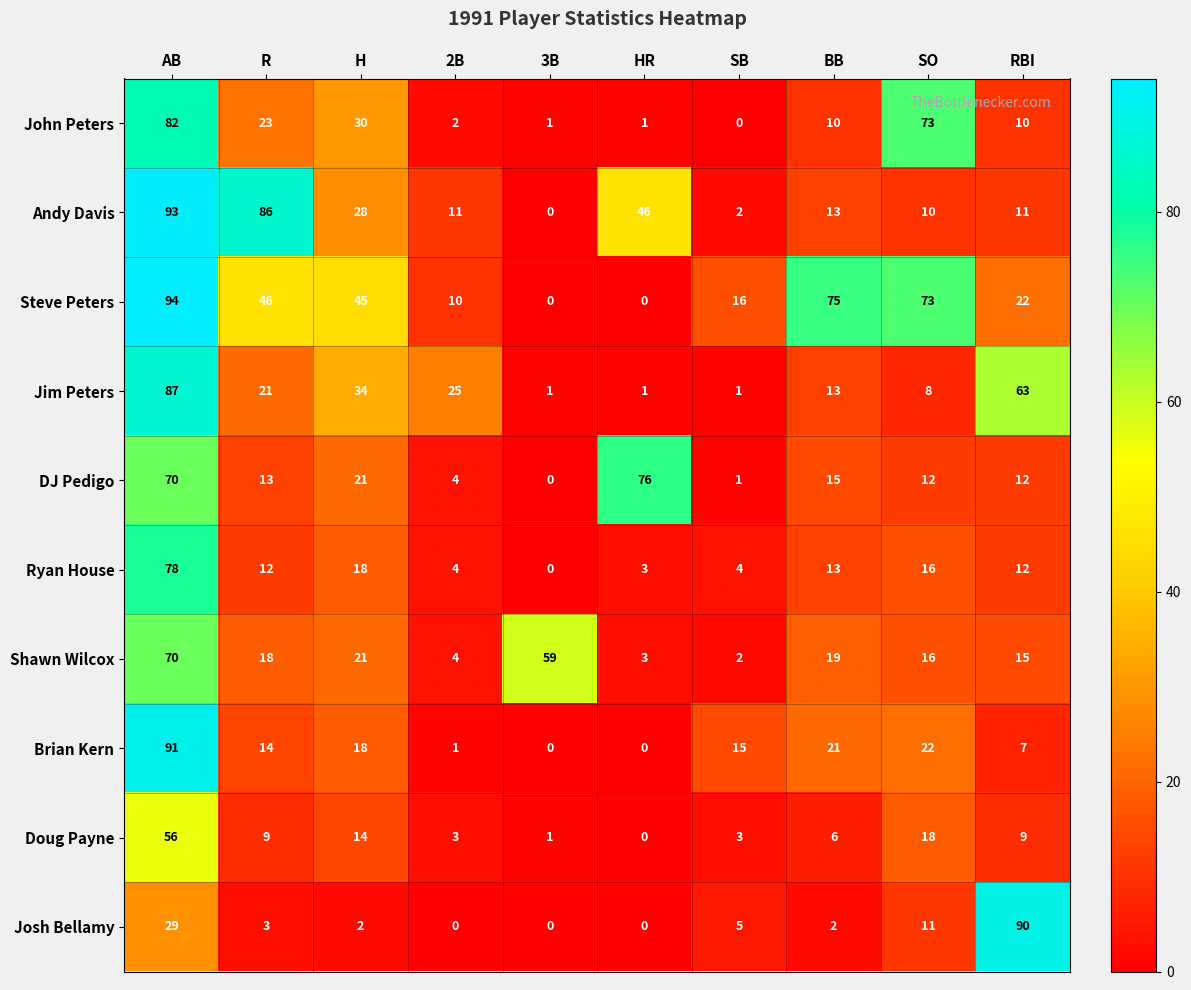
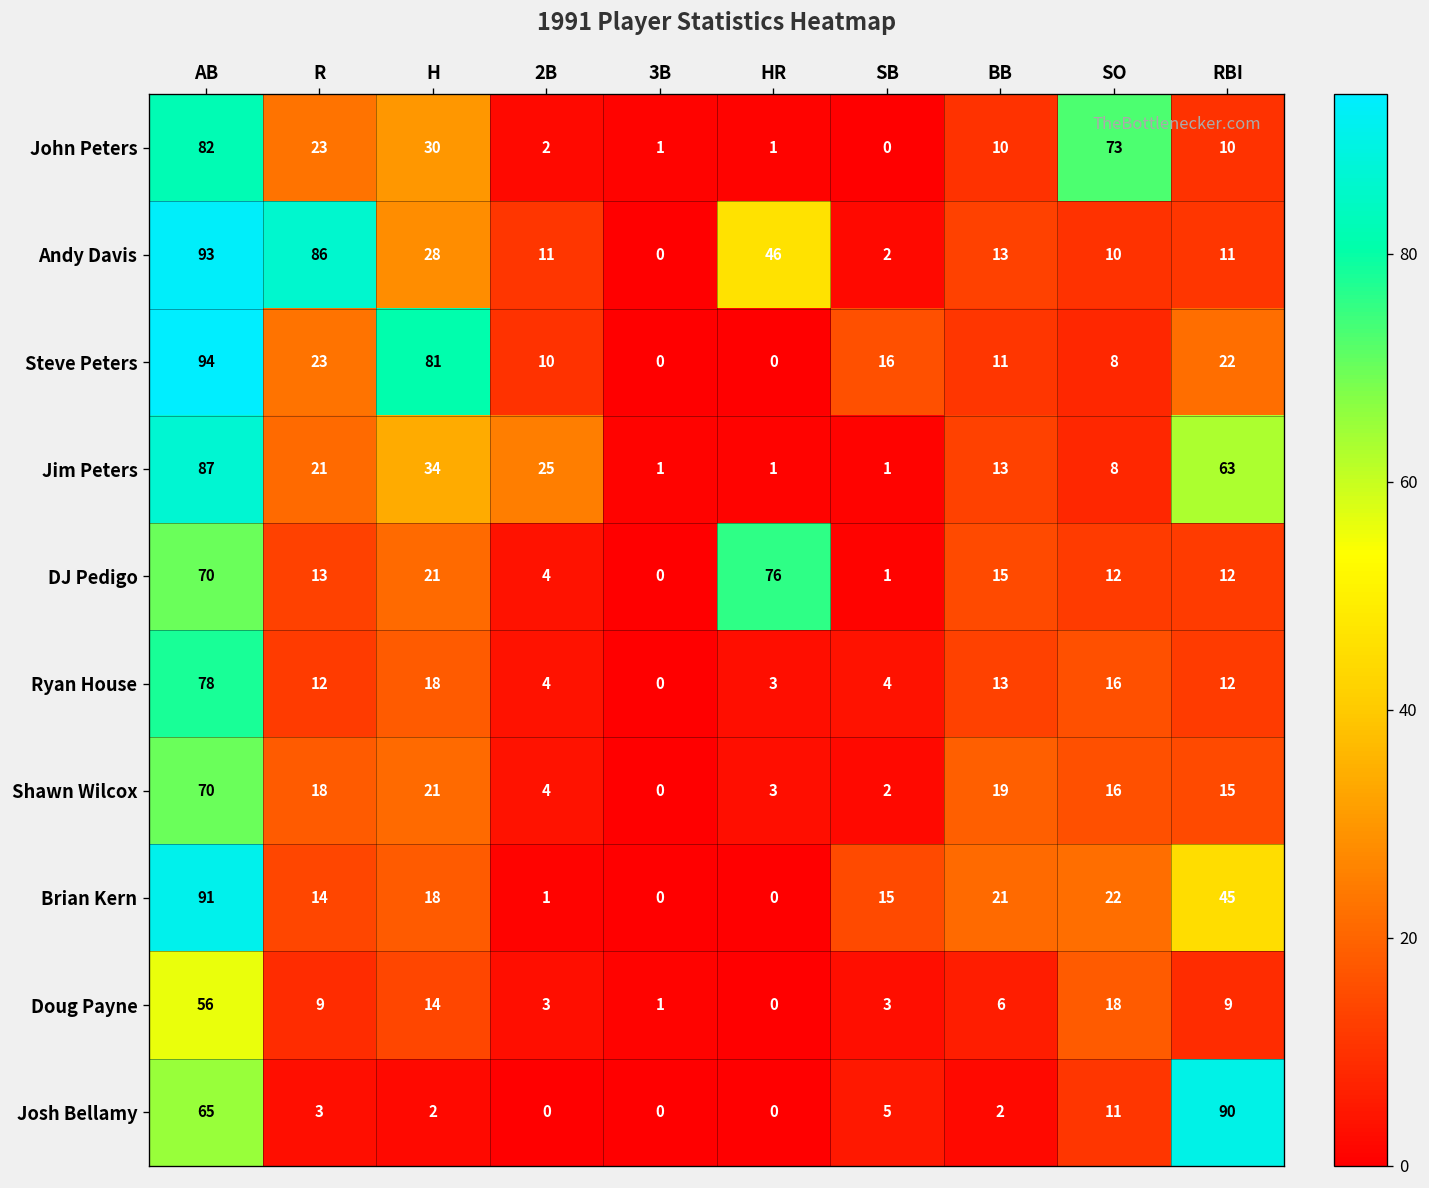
  {
    "John Peters": {
      "AB": 82,
      "R": 23,
      "H": 30,
      "2B": 2,
      "3B": 1,
      "HR": 1,
      "SB": 0,
      "BB": 10,
      "SO": 73
    },
    "Andy Davis": {
      "AB": 93,
      "R": 86,
      "H": 28,
      "2B": 11,
      "3B": 0,
      "HR": 46,
      "SB": 2,
      "BB": 13,
      "SO": 10,
      "RBI": 11
    },
    "Steve Peters": {
      "AB": 94,
-     "R": 46,
-     "H": 45,
+     "R": 23,
+     "H": 81,
      "2B": 10,
      "3B": 0,
      "HR": 0,
      "SB": 16,
-     "BB": 75,
-     "SO": 73,
+     "BB": 11,
+     "SO": 8,
      "RBI": 22
    },
    "Jim Peters": {
      "AB": 87,
      "R": 21,
      "H": 34,
      "2B": 25,
      "3B": 1,
      "HR": 1,
      "SB": 1,
      "BB": 13,
      "SO": 8,
      "RBI": 63
    },
    "DJ Pedigo": {
      "AB": 70,
      "R": 13,
      "H": 21,
      "2B": 4,
      "3B": 0,
      "HR": 76,
      "SB": 1,
      "BB": 15,
      "SO": 12,
      "RBI": 12
    },
    "Ryan House": {
      "AB": 78,
      "R": 12,
      "H": 18,
      "2B": 4,
      "3B": 0,
      "HR": 3,
      "SB": 4,
      "BB": 13,
      "SO": 16,
      "RBI": 12
    },
    "Shawn Wilcox": {
      "AB": 70,
      "R": 18,
      "H": 21,
      "2B": 4,
-     "3B": 59,
+     "3B": 0,
      "HR": 3,
      "SB": 2,
      "BB": 19,
      "SO": 16,
      "RBI": 15
    },
    "Brian Kern": {
      "AB": 91,
      "R": 14,
      "H": 18,
      "2B": 1,
      "3B": 0,
      "HR": 0,
      "SB": 15,
      "BB": 21,
      "SO": 22,
-     "RBI": 7
+     "RBI": 45
    },
    "Doug Payne": {
      "AB": 56,
      "R": 9,
      "H": 14,
      "2B": 3,
      "3B": 1,
      "HR": 0,
      "SB": 3,
      "BB": 6,
      "SO": 18,
      "RBI": 9
    },
    "Josh Bellamy": {
-     "AB": 29,
+     "AB": 65,
      "R": 3,
      "H": 2,
      "2B": 0,
      "3B": 0,
      "HR": 0,
      "SB": 5,
      "BB": 2,
      "SO": 11,
      "RBI": 90
    }
  }
